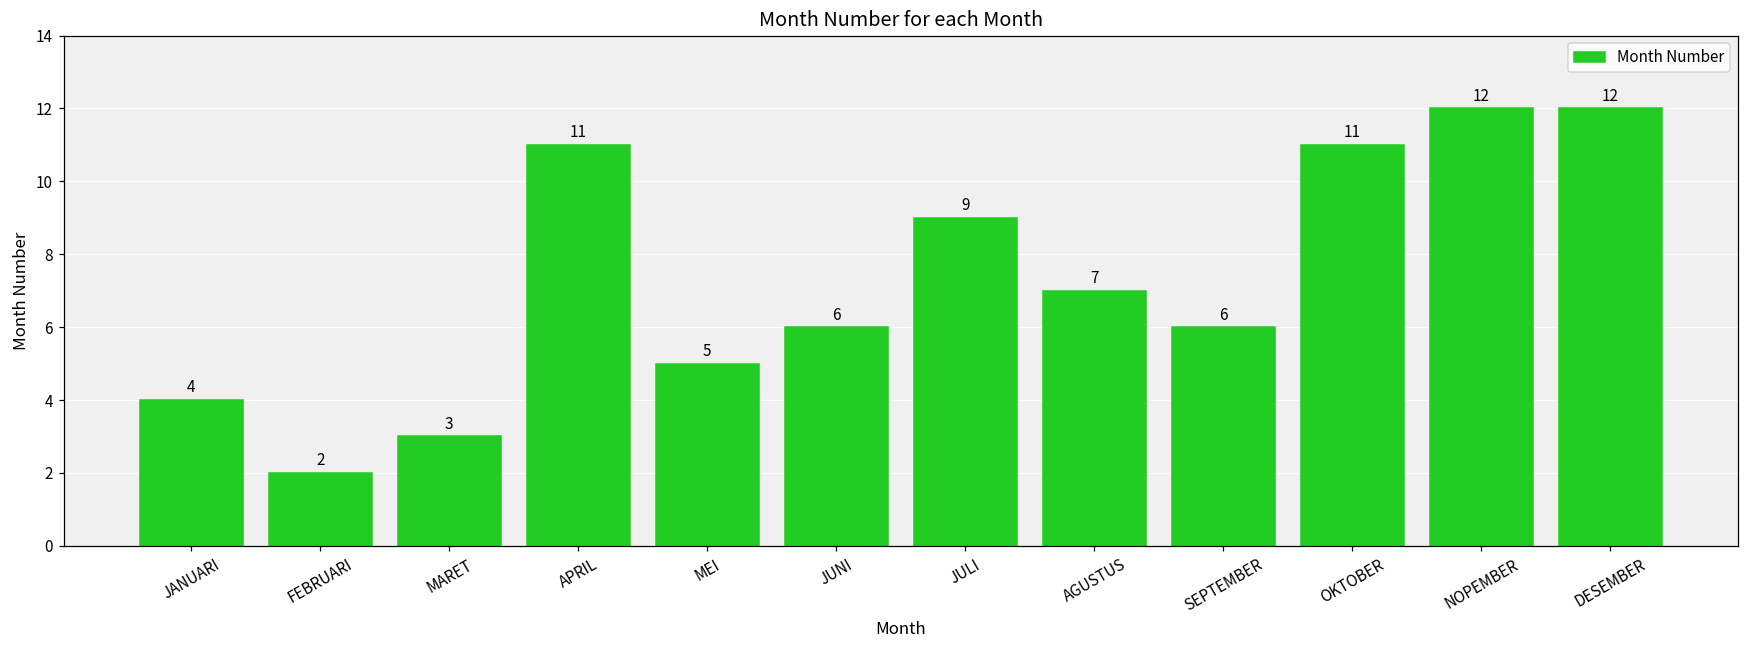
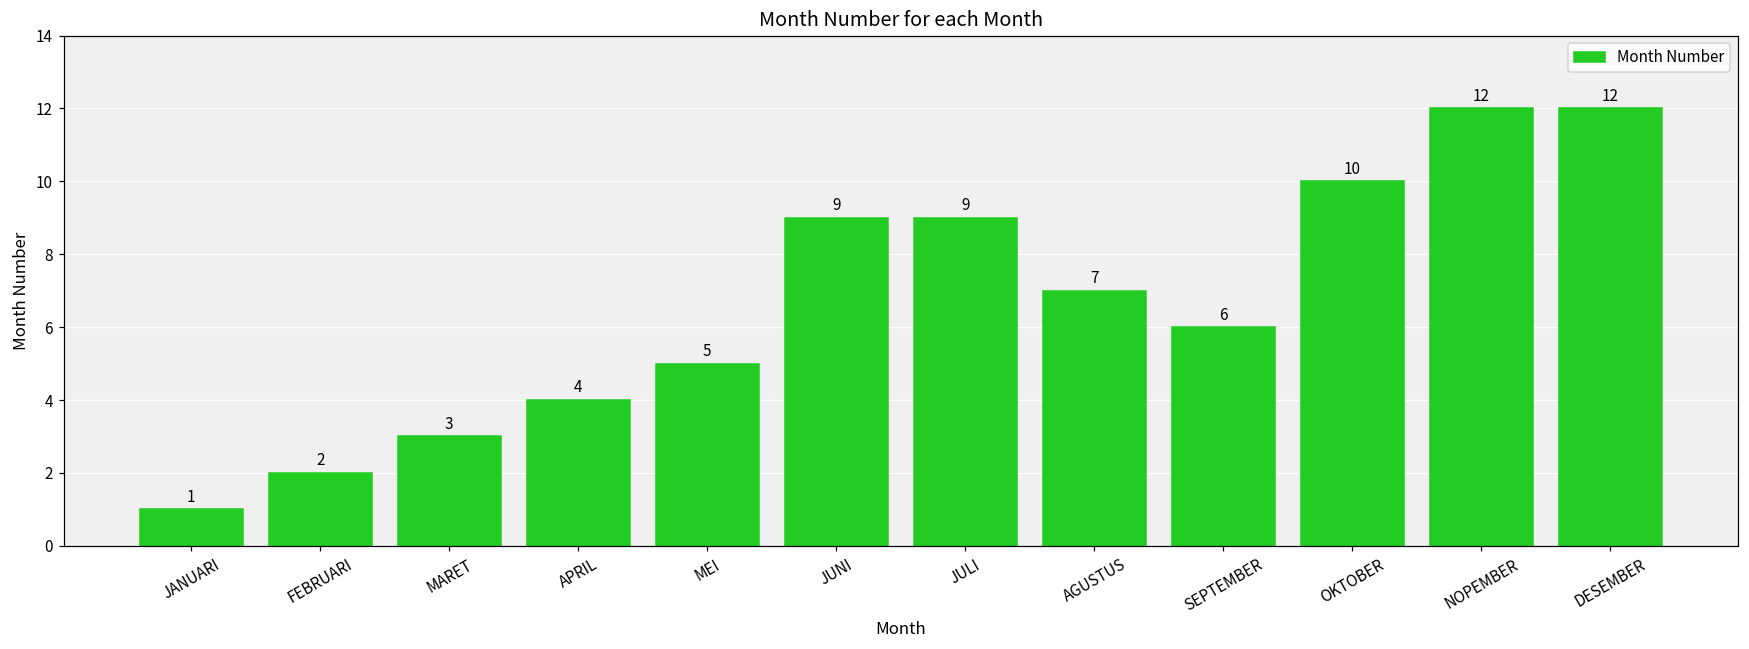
  {
-   "JANUARI": 4,
+   "JANUARI": 1,
    "FEBRUARI": 2,
    "MARET": 3,
-   "APRIL": 11,
+   "APRIL": 4,
    "MEI": 5,
-   "JUNI": 6,
+   "JUNI": 9,
    "JULI": 9,
    "AGUSTUS": 7,
    "SEPTEMBER": 6,
-   "OKTOBER": 11,
+   "OKTOBER": 10,
    "NOPEMBER": 12,
    "DESEMBER": 12
  }
